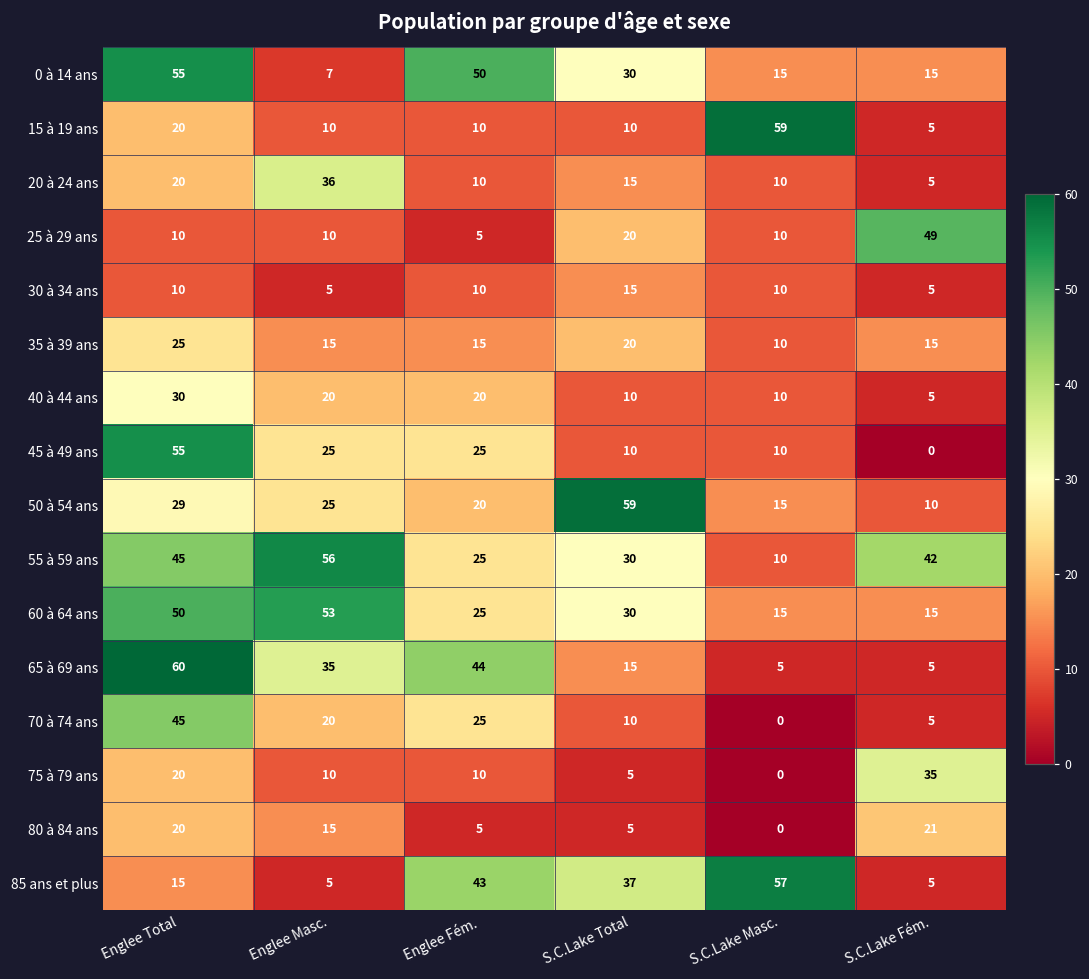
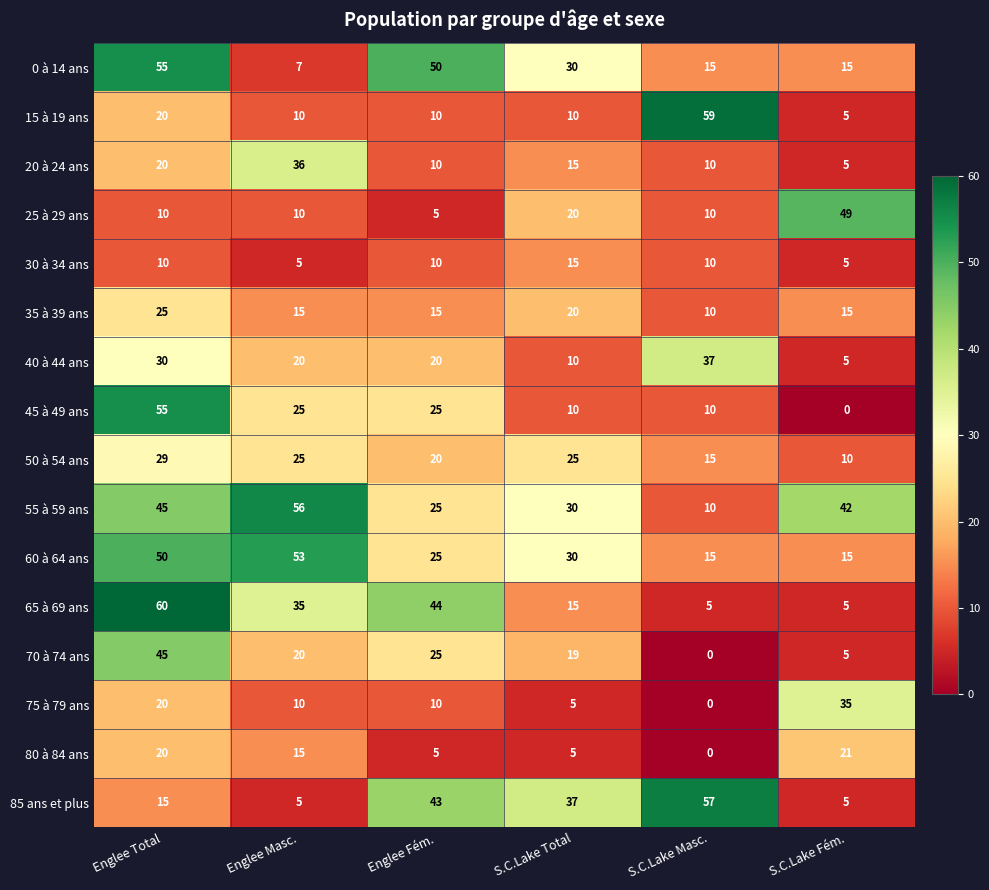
  {
    "0 à 14 ans": {
      "Englee Total": 55,
      "Englee Masc.": 7,
      "Englee Fém.": 50,
      "S.C.Lake Total": 30,
      "S.C.Lake Masc.": 15,
      "S.C.Lake Fém.": 15
    },
    "15 à 19 ans": {
      "Englee Total": 20,
      "Englee Masc.": 10,
      "Englee Fém.": 10,
      "S.C.Lake Total": 10,
      "S.C.Lake Masc.": 59,
      "S.C.Lake Fém.": 5
    },
    "20 à 24 ans": {
      "Englee Total": 20,
      "Englee Masc.": 36,
      "Englee Fém.": 10,
      "S.C.Lake Total": 15,
      "S.C.Lake Masc.": 10,
      "S.C.Lake Fém.": 5
    },
    "25 à 29 ans": {
      "Englee Total": 10,
      "Englee Masc.": 10,
      "Englee Fém.": 5,
      "S.C.Lake Total": 20,
      "S.C.Lake Masc.": 10,
      "S.C.Lake Fém.": 49
    },
    "30 à 34 ans": {
      "Englee Total": 10,
      "Englee Masc.": 5,
      "Englee Fém.": 10,
      "S.C.Lake Total": 15,
      "S.C.Lake Masc.": 10,
      "S.C.Lake Fém.": 5
    },
    "35 à 39 ans": {
      "Englee Total": 25,
      "Englee Masc.": 15,
      "Englee Fém.": 15,
      "S.C.Lake Total": 20,
      "S.C.Lake Masc.": 10,
      "S.C.Lake Fém.": 15
    },
    "40 à 44 ans": {
      "Englee Total": 30,
      "Englee Masc.": 20,
      "Englee Fém.": 20,
      "S.C.Lake Total": 10,
-     "S.C.Lake Masc.": 10,
+     "S.C.Lake Masc.": 37,
      "S.C.Lake Fém.": 5
    },
    "45 à 49 ans": {
      "Englee Total": 55,
      "Englee Masc.": 25,
      "Englee Fém.": 25,
      "S.C.Lake Total": 10,
      "S.C.Lake Masc.": 10,
      "S.C.Lake Fém.": 0
    },
    "50 à 54 ans": {
      "Englee Total": 29,
      "Englee Masc.": 25,
      "Englee Fém.": 20,
-     "S.C.Lake Total": 59,
+     "S.C.Lake Total": 25,
      "S.C.Lake Masc.": 15,
      "S.C.Lake Fém.": 10
    },
    "55 à 59 ans": {
      "Englee Total": 45,
      "Englee Masc.": 56,
      "Englee Fém.": 25,
      "S.C.Lake Total": 30,
      "S.C.Lake Masc.": 10,
      "S.C.Lake Fém.": 42
    },
    "60 à 64 ans": {
      "Englee Total": 50,
      "Englee Masc.": 53,
      "Englee Fém.": 25,
      "S.C.Lake Total": 30,
      "S.C.Lake Masc.": 15,
      "S.C.Lake Fém.": 15
    },
    "65 à 69 ans": {
      "Englee Total": 60,
      "Englee Masc.": 35,
      "Englee Fém.": 44,
      "S.C.Lake Total": 15,
      "S.C.Lake Masc.": 5,
      "S.C.Lake Fém.": 5
    },
    "70 à 74 ans": {
      "Englee Total": 45,
      "Englee Masc.": 20,
      "Englee Fém.": 25,
-     "S.C.Lake Total": 10,
+     "S.C.Lake Total": 19,
      "S.C.Lake Masc.": 0,
      "S.C.Lake Fém.": 5
    },
    "75 à 79 ans": {
      "Englee Total": 20,
      "Englee Masc.": 10,
      "Englee Fém.": 10,
      "S.C.Lake Total": 5,
      "S.C.Lake Masc.": 0,
      "S.C.Lake Fém.": 35
    },
    "80 à 84 ans": {
      "Englee Total": 20,
      "Englee Masc.": 15,
      "Englee Fém.": 5,
      "S.C.Lake Total": 5,
      "S.C.Lake Masc.": 0,
      "S.C.Lake Fém.": 21
    },
    "85 ans et plus": {
      "Englee Total": 15,
      "Englee Masc.": 5,
      "Englee Fém.": 43,
      "S.C.Lake Total": 37,
      "S.C.Lake Masc.": 57,
      "S.C.Lake Fém.": 5
    }
  }
